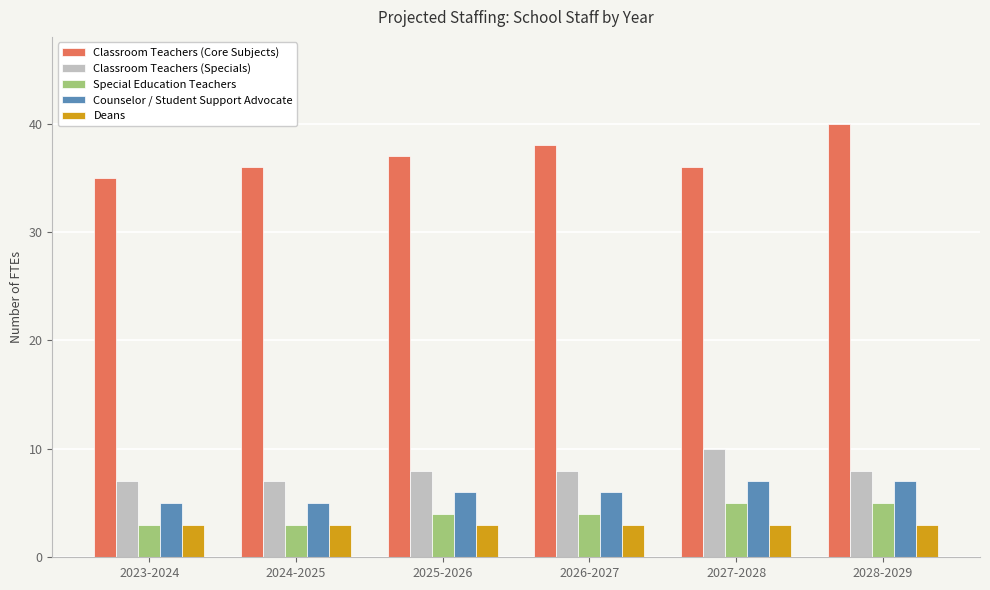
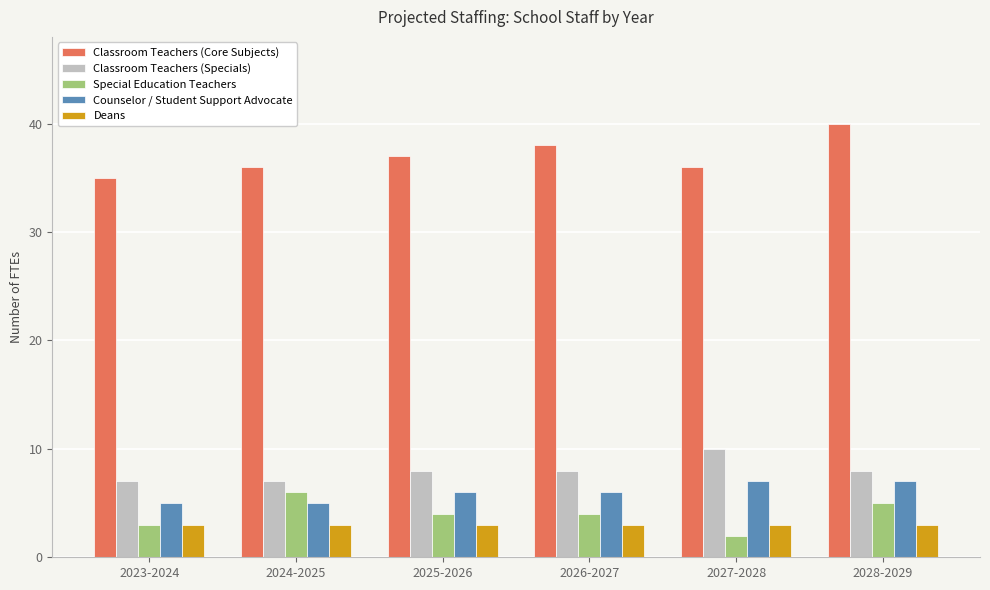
  {
    "Classroom Teachers (Core Subjects)": {
      "2023-2024": 35,
      "2024-2025": 36,
      "2025-2026": 37,
      "2026-2027": 38,
      "2027-2028": 36,
      "2028-2029": 40
    },
    "Classroom Teachers (Specials)": {
      "2023-2024": 7,
      "2024-2025": 7,
      "2025-2026": 8,
      "2026-2027": 8,
      "2027-2028": 10,
      "2028-2029": 8
    },
    "Special Education Teachers": {
      "2023-2024": 3,
-     "2024-2025": 3,
+     "2024-2025": 6,
      "2025-2026": 4,
      "2026-2027": 4,
-     "2027-2028": 5,
+     "2027-2028": 2,
      "2028-2029": 5
    },
    "Counselor / Student Support Advocate": {
      "2023-2024": 5,
      "2024-2025": 5,
      "2025-2026": 6,
      "2026-2027": 6,
      "2027-2028": 7,
      "2028-2029": 7
    },
    "Deans": {
      "2023-2024": 3,
      "2024-2025": 3,
      "2025-2026": 3,
      "2026-2027": 3,
      "2027-2028": 3,
      "2028-2029": 3
    }
  }
